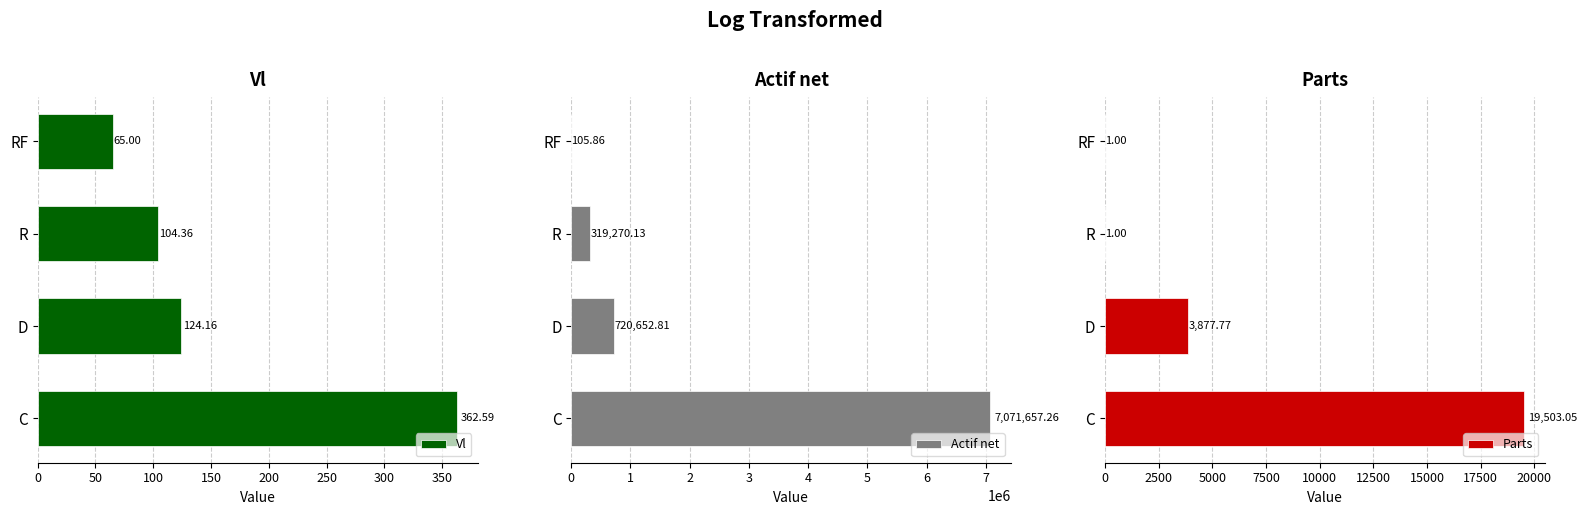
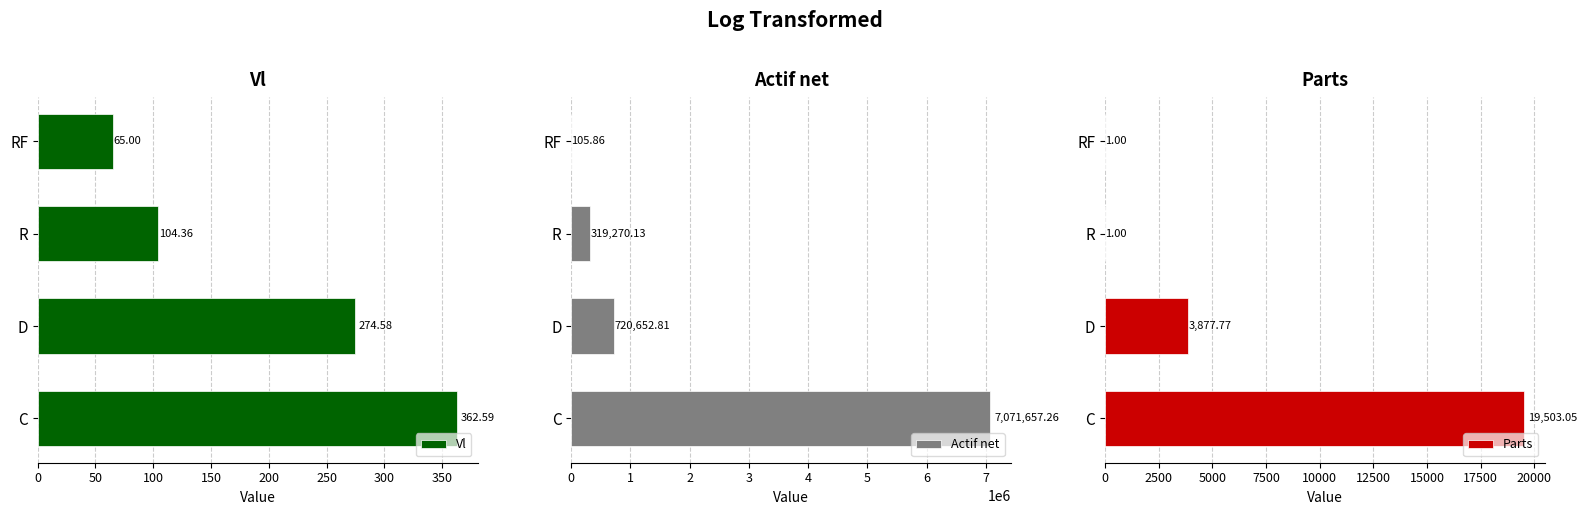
  {
    "Vl": {
      "RF": "65.00",
      "R": "104.36",
-     "D": "124.16",
+     "D": "274.58",
      "C": "362.59"
    },
    "Actif net": {
      "RF": "105.86",
      "R": "319,270.13",
      "D": "720,652.81",
      "C": "7,071,657.26"
    },
    "Parts": {
      "RF": "1.00",
      "R": "1.00",
      "D": "3,877.77",
      "C": "19,503.05"
    }
  }
